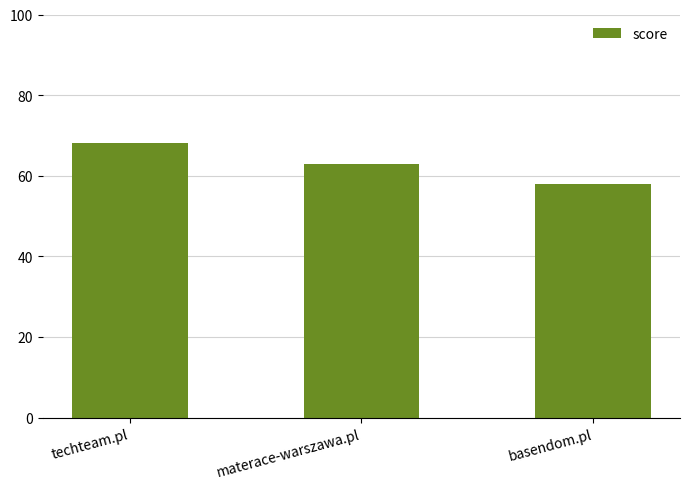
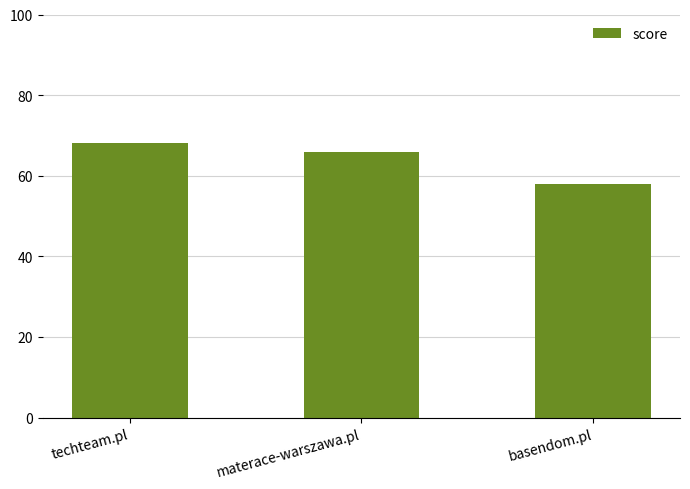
  {
    "techteam.pl": 68,
-   "materace-warszawa.pl": 63,
+   "materace-warszawa.pl": 66,
    "basendom.pl": 58
  }
